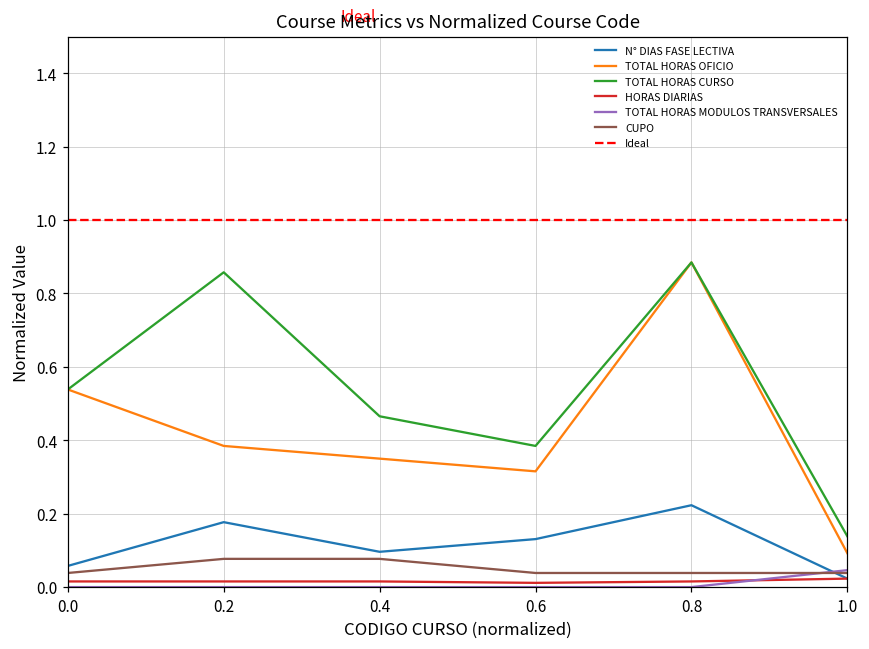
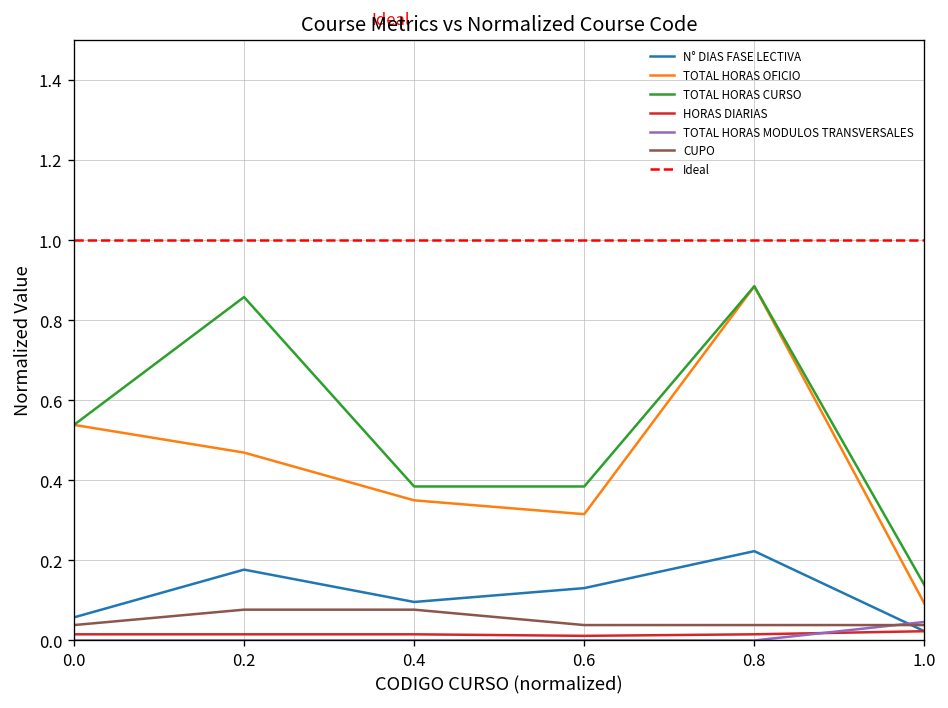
  {
    "N° DIAS FASE LECTIVA": {
      "0.0": 0.06,
      "0.2": 0.18,
      "0.4": 0.10,
      "0.6": 0.13,
      "0.8": 0.22
    },
    "TOTAL HORAS OFICIO": {
-     "0.2": 0.38,
+     "0.2": 0.47,
      "0.4": 0.35,
      "0.6": 0.32,
      "1.0": 0.09
    },
    "TOTAL HORAS CURSO": {
      "0.2": 0.86,
-     "0.4": 0.47,
+     "0.4": 0.38,
      "0.6": 0.38,
      "1.0": 0.14
    },
    "HORAS DIARIAS": {
      "0.0": 0.02,
      "0.2": 0.02,
      "0.4": 0.02,
      "0.6": 0.01,
      "0.8": 0.02
    },
    "TOTAL HORAS MODULOS TRANSVERSALES": {
      "0.0": 0.00,
      "0.2": 0.00,
      "0.4": 0.00,
      "0.6": 0.00,
      "0.8": 0.00,
      "1.0": 0.05
    },
    "CUPO": {
      "0.0": 0.04,
      "0.2": 0.08,
      "0.4": 0.08,
      "0.6": 0.04,
      "0.8": 0.04,
      "1.0": 0.04
    }
  }
